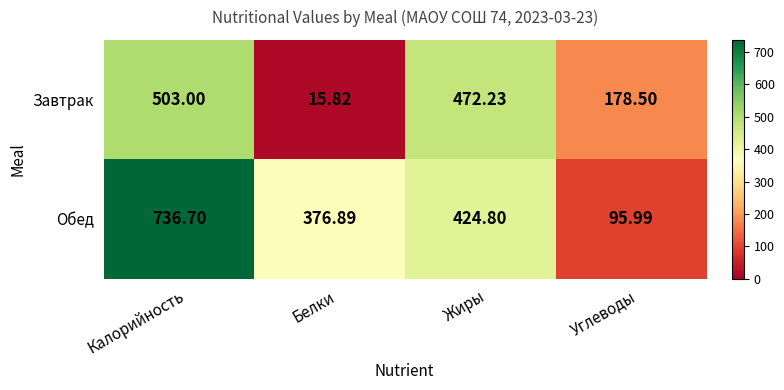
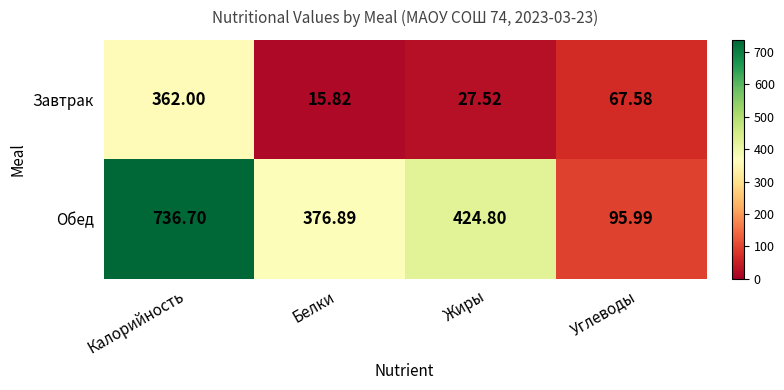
  {
    "Завтрак": {
-     "Калорийность": 503.00,
+     "Калорийность": 362.00,
      "Белки": 15.82,
-     "Жиры": 472.23,
-     "Углеводы": 178.50
+     "Жиры": 27.52,
+     "Углеводы": 67.58
    },
    "Обед": {
      "Калорийность": 736.70,
      "Белки": 376.89,
      "Жиры": 424.80,
      "Углеводы": 95.99
    }
  }
